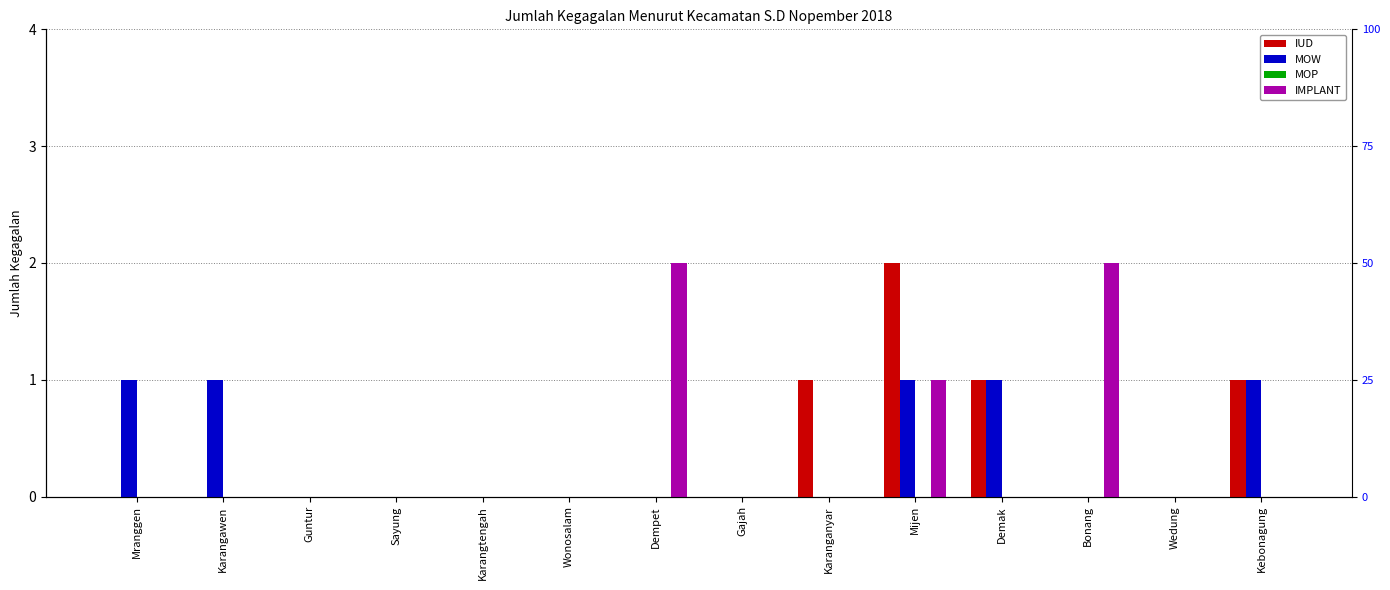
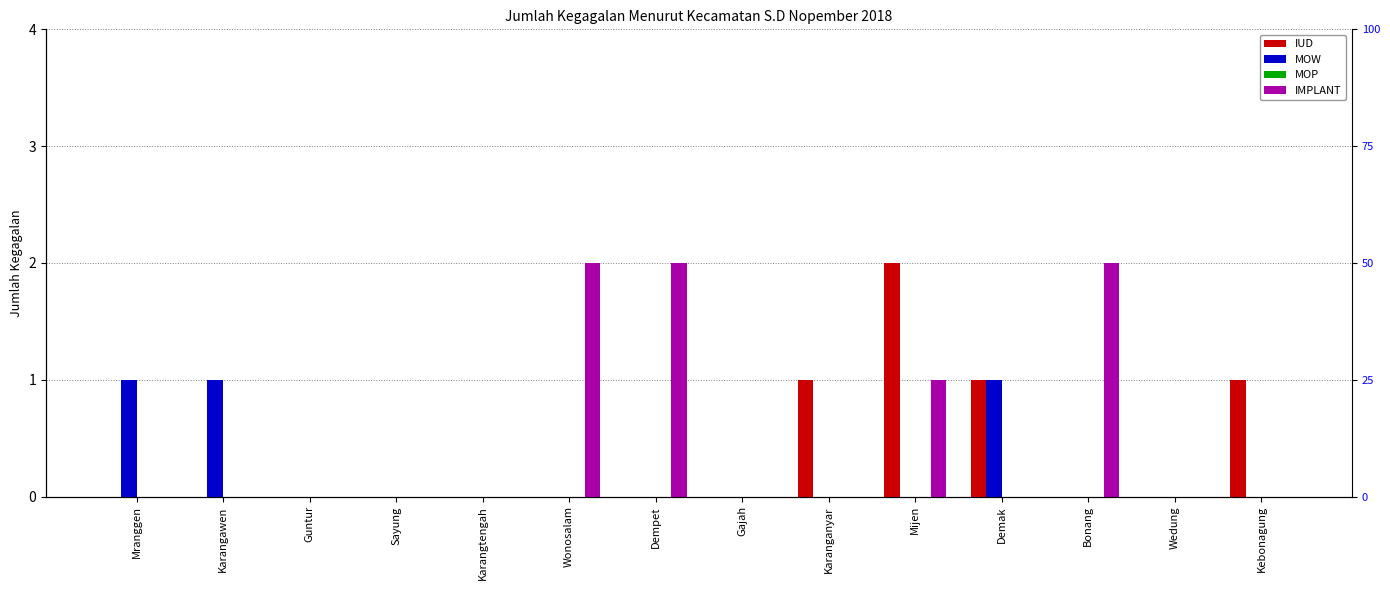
  {
    "IUD": {
      "Mranggen": 0,
      "Karangawen": 0,
      "Guntur": 0,
      "Sayung": 0,
      "Karangtengah": 0,
      "Wonosalam": 0,
      "Dempet": 0,
      "Gajah": 0,
      "Karanganyar": 1,
      "Mijen": 2,
      "Demak": 1,
      "Bonang": 0,
      "Wedung": 0,
      "Kebonagung": 1
    },
    "MOW": {
      "Mranggen": 1,
      "Karangawen": 1,
      "Guntur": 0,
      "Sayung": 0,
      "Karangtengah": 0,
      "Wonosalam": 0,
      "Dempet": 0,
      "Gajah": 0,
      "Karanganyar": 0,
-     "Mijen": 1,
+     "Mijen": 0,
      "Demak": 1,
      "Bonang": 0,
      "Wedung": 0,
-     "Kebonagung": 1
+     "Kebonagung": 0
    },
    "MOP": {
      "Mranggen": 0,
      "Karangawen": 0,
      "Guntur": 0,
      "Sayung": 0,
      "Karangtengah": 0,
      "Wonosalam": 0,
      "Dempet": 0,
      "Gajah": 0,
      "Karanganyar": 0,
      "Mijen": 0,
      "Demak": 0,
      "Bonang": 0,
      "Wedung": 0,
      "Kebonagung": 0
    },
    "IMPLANT": {
      "Mranggen": 0,
      "Karangawen": 0,
      "Guntur": 0,
      "Sayung": 0,
      "Karangtengah": 0,
-     "Wonosalam": 0,
+     "Wonosalam": 2,
      "Dempet": 2,
      "Gajah": 0,
      "Karanganyar": 0,
      "Mijen": 1,
      "Demak": 0,
      "Bonang": 2,
      "Wedung": 0,
      "Kebonagung": 0
    }
  }
